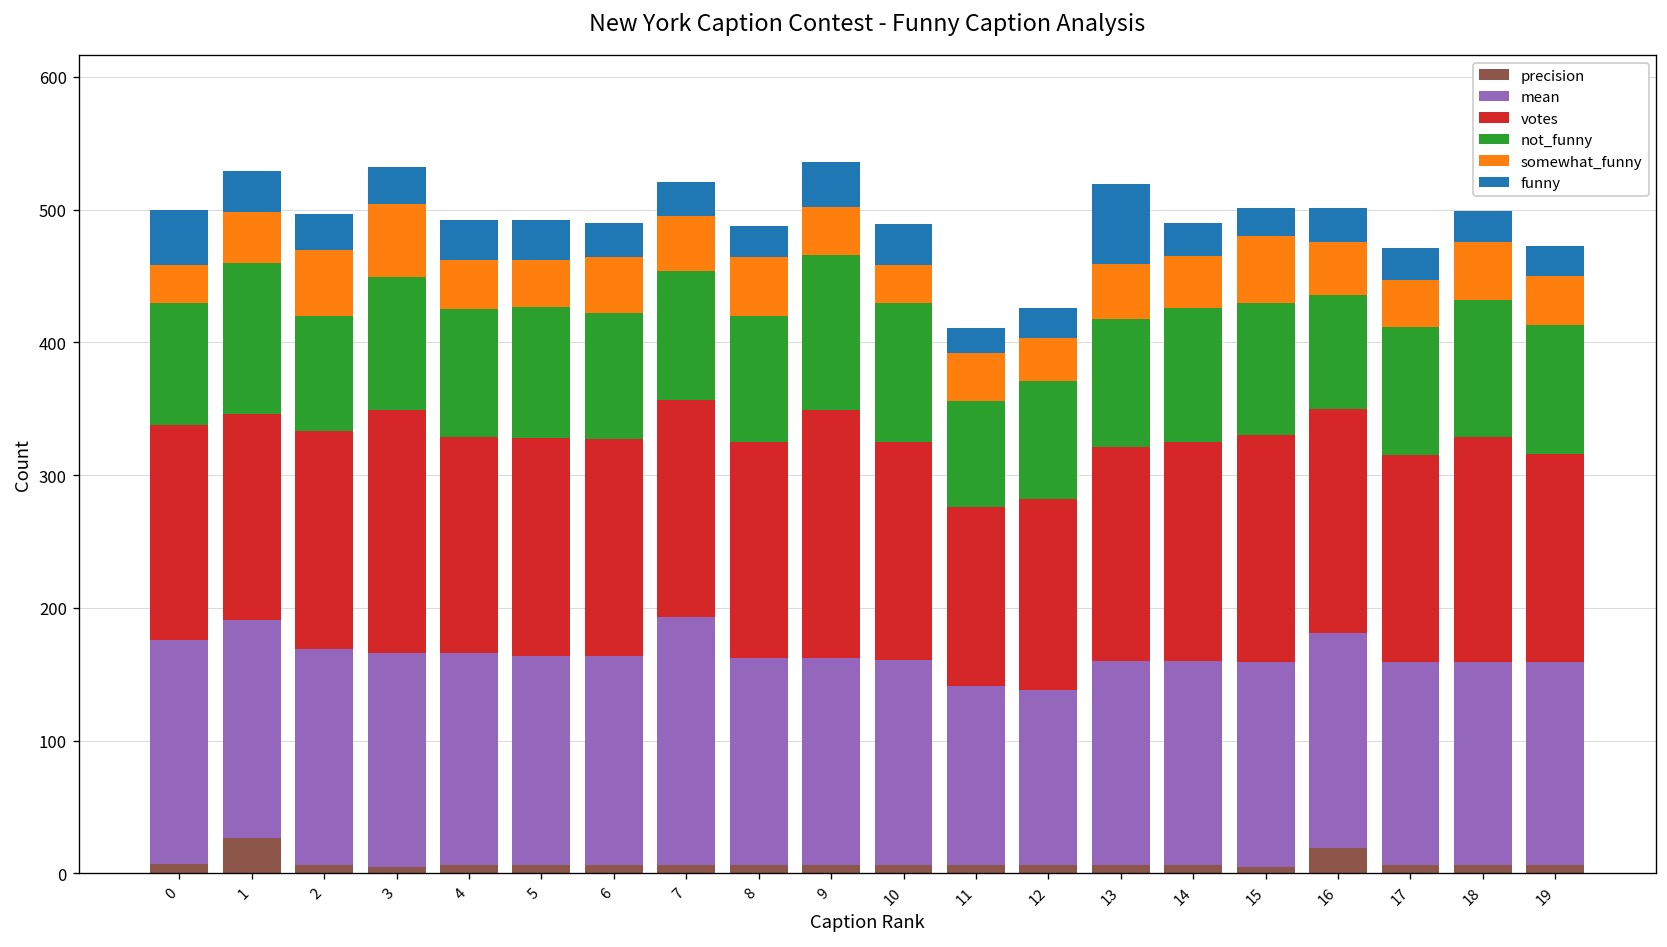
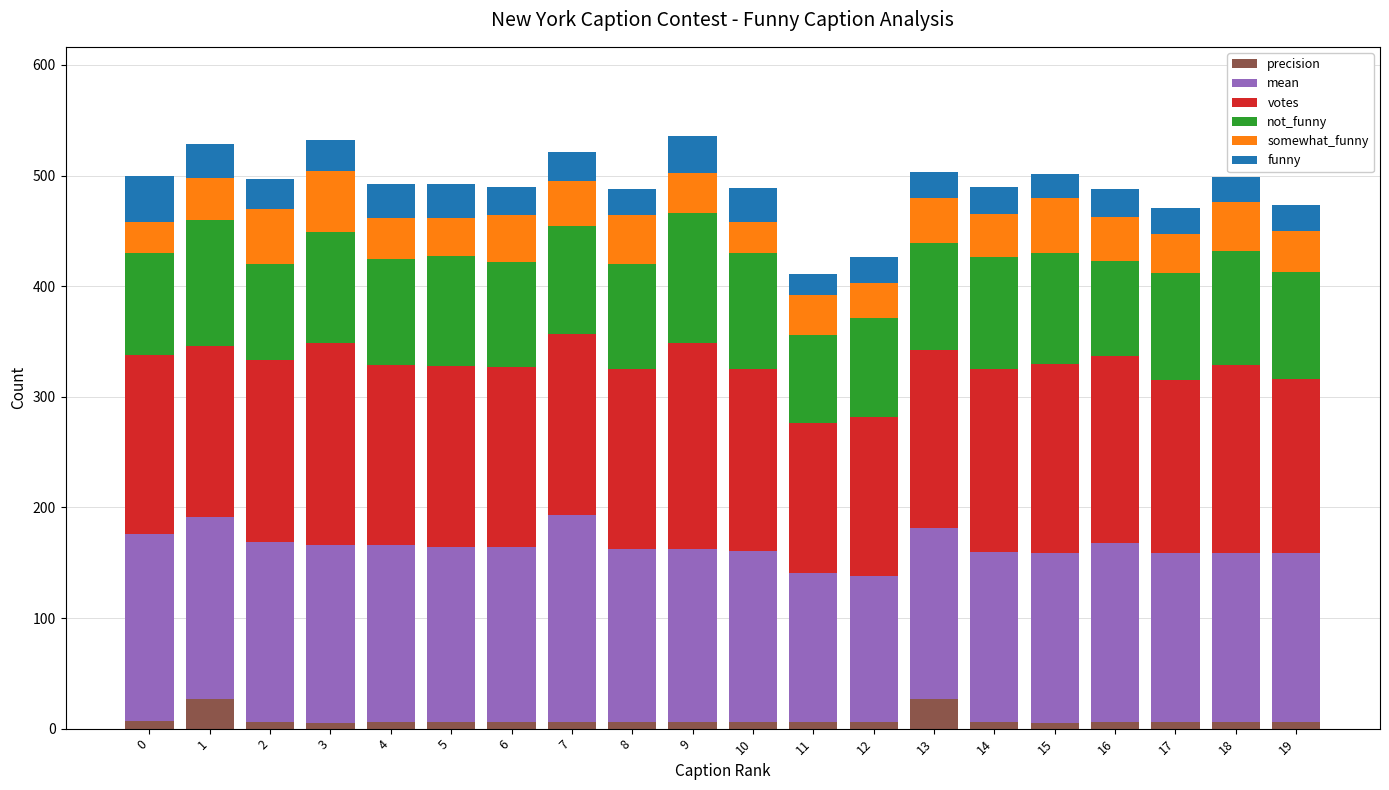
  {
    "precision": {
      "0": 7,
      "1": 27,
      "2": 6,
      "3": 5,
      "4": 6,
      "5": 6,
      "6": 6,
      "7": 6,
      "8": 6,
      "9": 6,
      "10": 6,
      "11": 6,
      "12": 6,
-     "13": 6,
+     "13": 27,
      "14": 6,
      "15": 5,
-     "16": 19,
+     "16": 6,
      "17": 6,
      "18": 6,
      "19": 6
    },
    "mean": {
      "0": 169,
      "1": 164,
      "2": 163,
      "3": 161,
      "4": 160,
      "5": 158,
      "6": 158,
      "7": 187,
      "8": 156,
      "9": 156,
      "10": 155,
      "11": 135,
      "12": 132,
      "13": 154,
      "14": 154,
      "15": 154,
      "16": 162,
      "17": 153,
      "18": 153,
      "19": 153
    },
    "votes": {
      "0": 162,
      "1": 155,
      "2": 164,
      "3": 183,
      "4": 163,
      "5": 164,
      "6": 163,
      "7": 164,
      "8": 163,
      "9": 187,
      "10": 164,
      "11": 135,
      "12": 144,
      "13": 161,
      "14": 165,
      "15": 171,
      "16": 169,
      "17": 156,
      "18": 170,
      "19": 157
    },
    "not_funny": {
      "0": 92,
      "1": 114,
      "2": 87,
      "3": 100,
      "4": 96,
      "5": 99,
      "6": 95,
      "7": 97,
      "8": 95,
      "9": 117,
      "10": 105,
      "11": 80,
      "12": 89,
      "13": 97,
      "14": 101,
      "15": 100,
      "16": 86,
      "17": 97,
      "18": 103,
      "19": 97
    },
    "somewhat_funny": {
      "0": 28,
      "1": 38,
      "2": 50,
      "3": 55,
      "4": 37,
      "5": 35,
      "6": 42,
      "7": 41,
      "8": 44,
      "9": 36,
      "10": 28,
      "11": 36,
      "12": 32,
      "13": 41,
      "14": 39,
      "15": 50,
      "16": 40,
      "17": 35,
      "18": 44,
      "19": 37
    },
    "funny": {
      "0": 42,
      "1": 31,
      "2": 27,
      "3": 28,
      "4": 30,
      "5": 30,
      "6": 26,
      "7": 26,
      "8": 24,
      "9": 34,
      "10": 31,
      "11": 19,
      "12": 23,
-     "13": 60,
+     "13": 23,
      "14": 25,
      "15": 21,
      "16": 25,
      "17": 24,
      "18": 23,
      "19": 23
    }
  }
